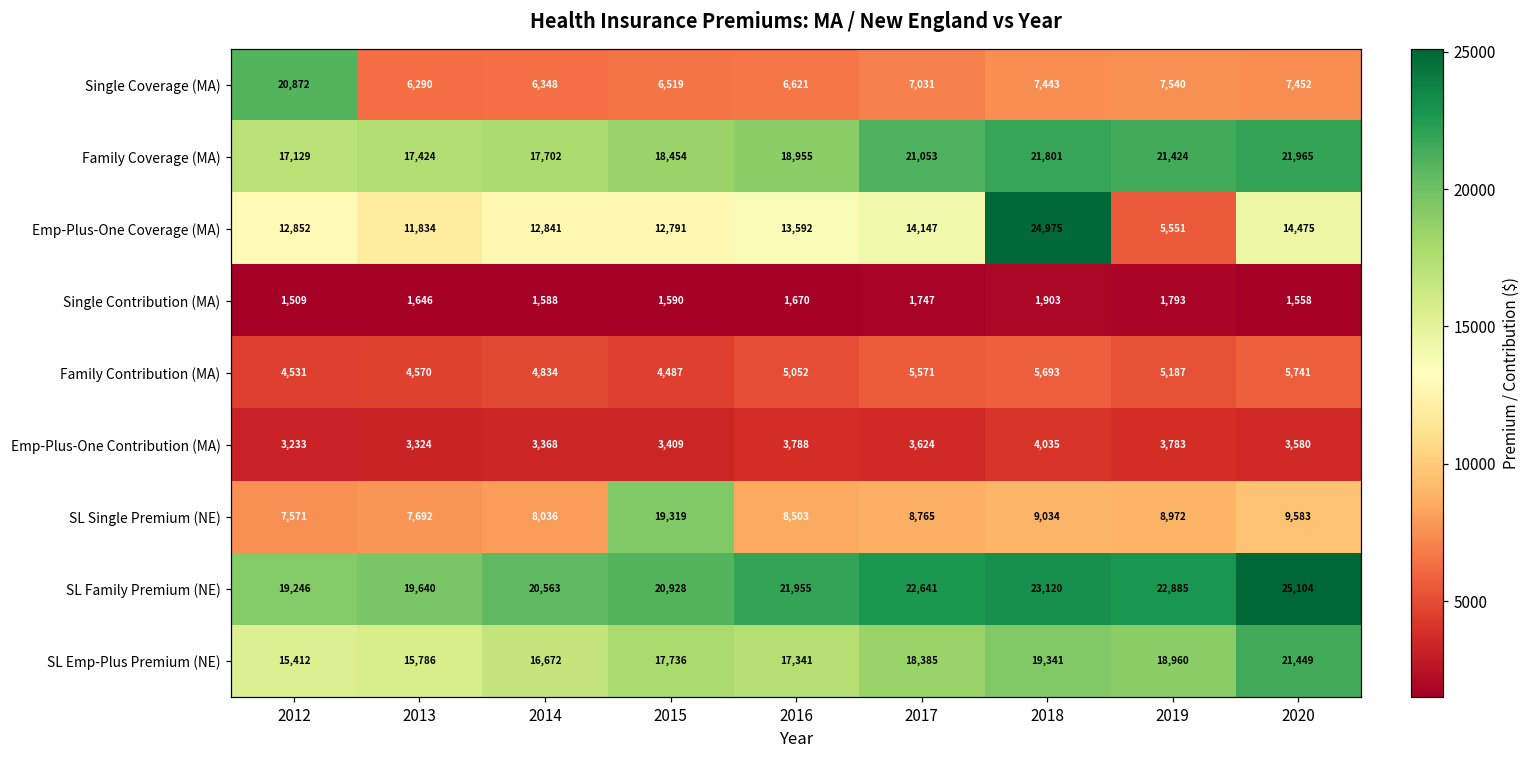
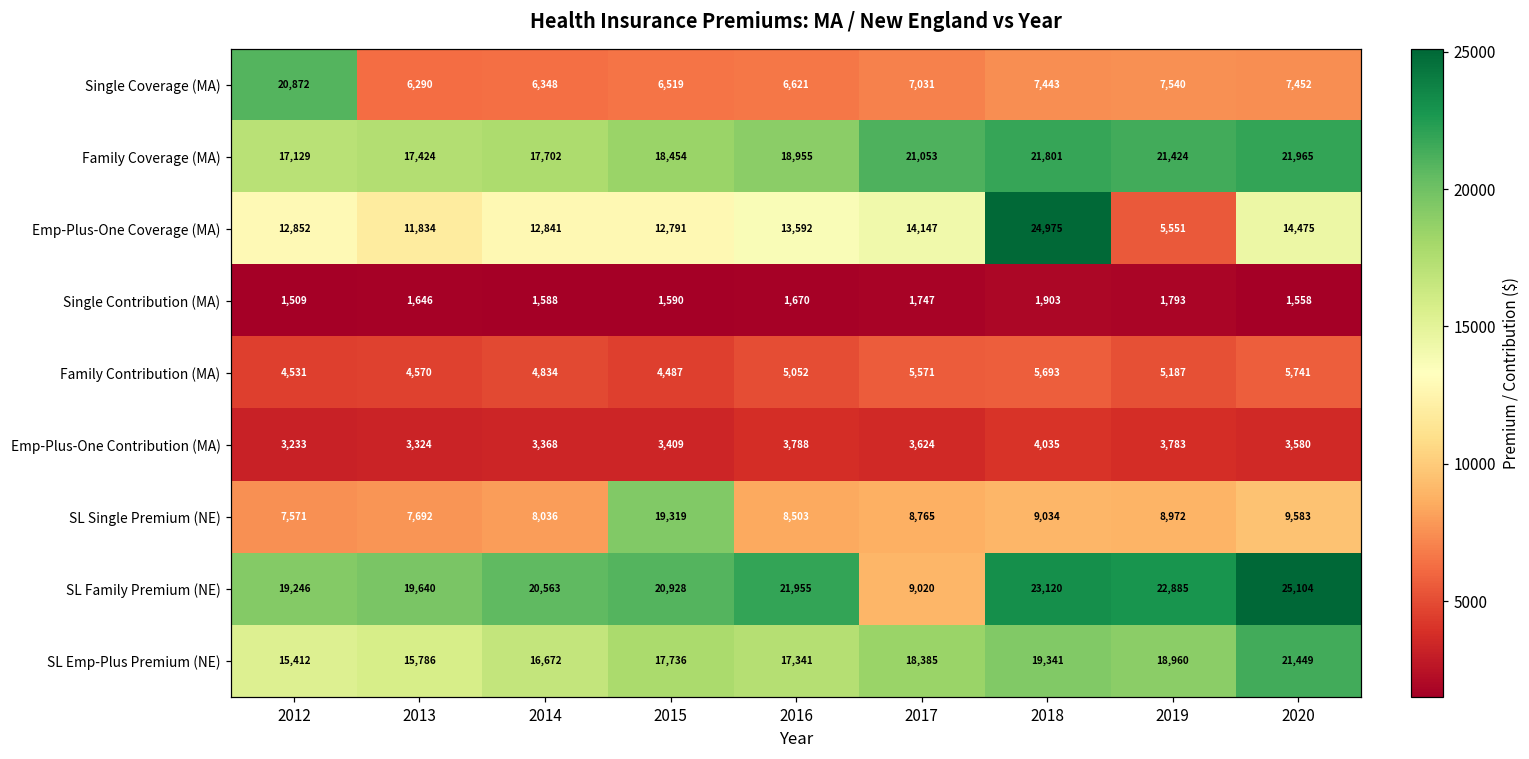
  {
    "Single Coverage (MA)": {
      "2012": "20,872",
      "2013": "6,290",
      "2014": "6,348",
      "2015": "6,519",
      "2016": "6,621",
      "2017": "7,031",
      "2018": "7,443",
      "2019": "7,540",
      "2020": "7,452"
    },
    "Family Coverage (MA)": {
      "2012": "17,129",
      "2013": "17,424",
      "2014": "17,702",
      "2015": "18,454",
      "2016": "18,955",
      "2017": "21,053",
      "2018": "21,801",
      "2019": "21,424",
      "2020": "21,965"
    },
    "Emp-Plus-One Coverage (MA)": {
      "2012": "12,852",
      "2013": "11,834",
      "2014": "12,841",
      "2015": "12,791",
      "2016": "13,592",
      "2017": "14,147",
      "2018": "24,975",
      "2019": "5,551",
      "2020": "14,475"
    },
    "Single Contribution (MA)": {
      "2012": "1,509",
      "2013": "1,646",
      "2014": "1,588",
      "2015": "1,590",
      "2016": "1,670",
      "2017": "1,747",
      "2018": "1,903",
      "2019": "1,793",
      "2020": "1,558"
    },
    "Family Contribution (MA)": {
      "2012": "4,531",
      "2013": "4,570",
      "2014": "4,834",
      "2015": "4,487",
      "2016": "5,052",
      "2017": "5,571",
      "2018": "5,693",
      "2019": "5,187",
      "2020": "5,741"
    },
    "Emp-Plus-One Contribution (MA)": {
      "2012": "3,233",
      "2013": "3,324",
      "2014": "3,368",
      "2015": "3,409",
      "2016": "3,788",
      "2017": "3,624",
      "2018": "4,035",
      "2019": "3,783",
      "2020": "3,580"
    },
    "SL Single Premium (NE)": {
      "2012": "7,571",
      "2013": "7,692",
      "2014": "8,036",
      "2015": "19,319",
      "2016": "8,503",
      "2017": "8,765",
      "2018": "9,034",
      "2019": "8,972",
      "2020": "9,583"
    },
    "SL Family Premium (NE)": {
      "2012": "19,246",
      "2013": "19,640",
      "2014": "20,563",
      "2015": "20,928",
      "2016": "21,955",
-     "2017": "22,641",
+     "2017": "9,020",
      "2018": "23,120",
      "2019": "22,885",
      "2020": "25,104"
    },
    "SL Emp-Plus Premium (NE)": {
      "2012": "15,412",
      "2013": "15,786",
      "2014": "16,672",
      "2015": "17,736",
      "2016": "17,341",
      "2017": "18,385",
      "2018": "19,341",
      "2019": "18,960",
      "2020": "21,449"
    }
  }
